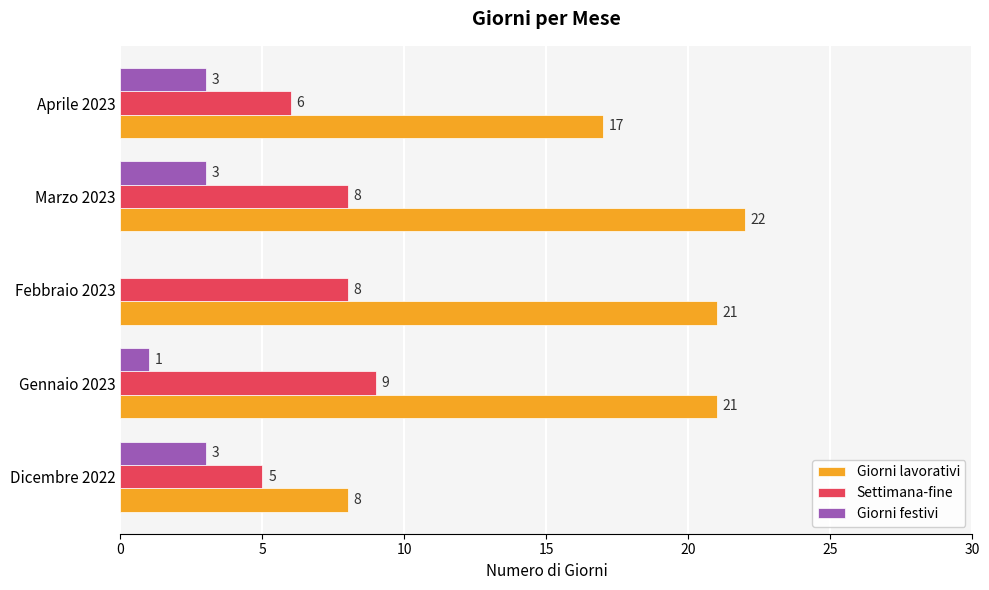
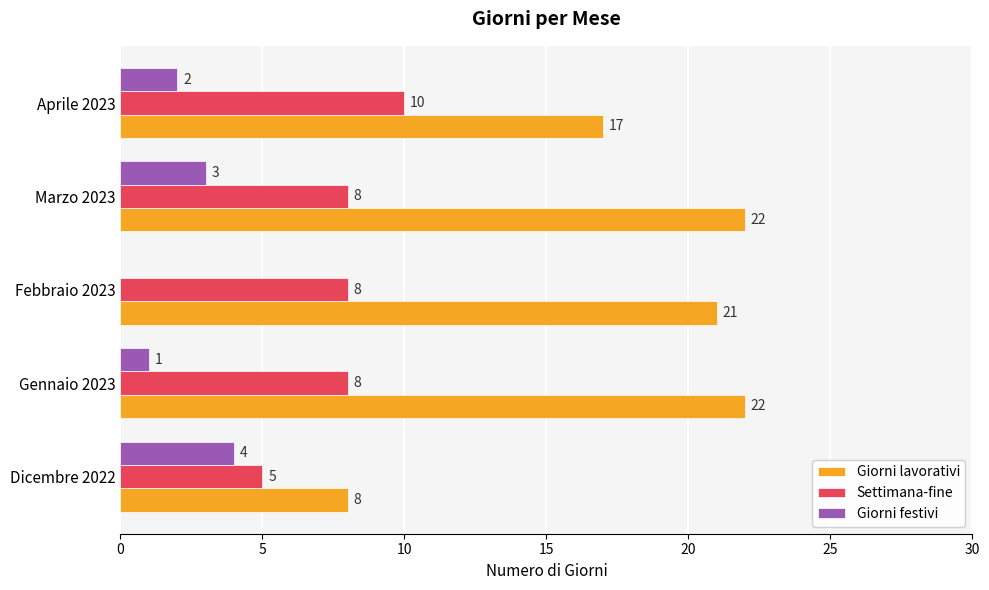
  {
    "Giorni lavorativi": {
      "Aprile 2023": 17,
      "Marzo 2023": 22,
      "Febbraio 2023": 21,
-     "Gennaio 2023": 21,
+     "Gennaio 2023": 22,
      "Dicembre 2022": 8
    },
    "Settimana-fine": {
-     "Aprile 2023": 6,
+     "Aprile 2023": 10,
      "Marzo 2023": 8,
      "Febbraio 2023": 8,
-     "Gennaio 2023": 9,
+     "Gennaio 2023": 8,
      "Dicembre 2022": 5
    },
    "Giorni festivi": {
-     "Aprile 2023": 3,
+     "Aprile 2023": 2,
      "Marzo 2023": 3,
      "Gennaio 2023": 1,
-     "Dicembre 2022": 3
+     "Dicembre 2022": 4
    }
  }
